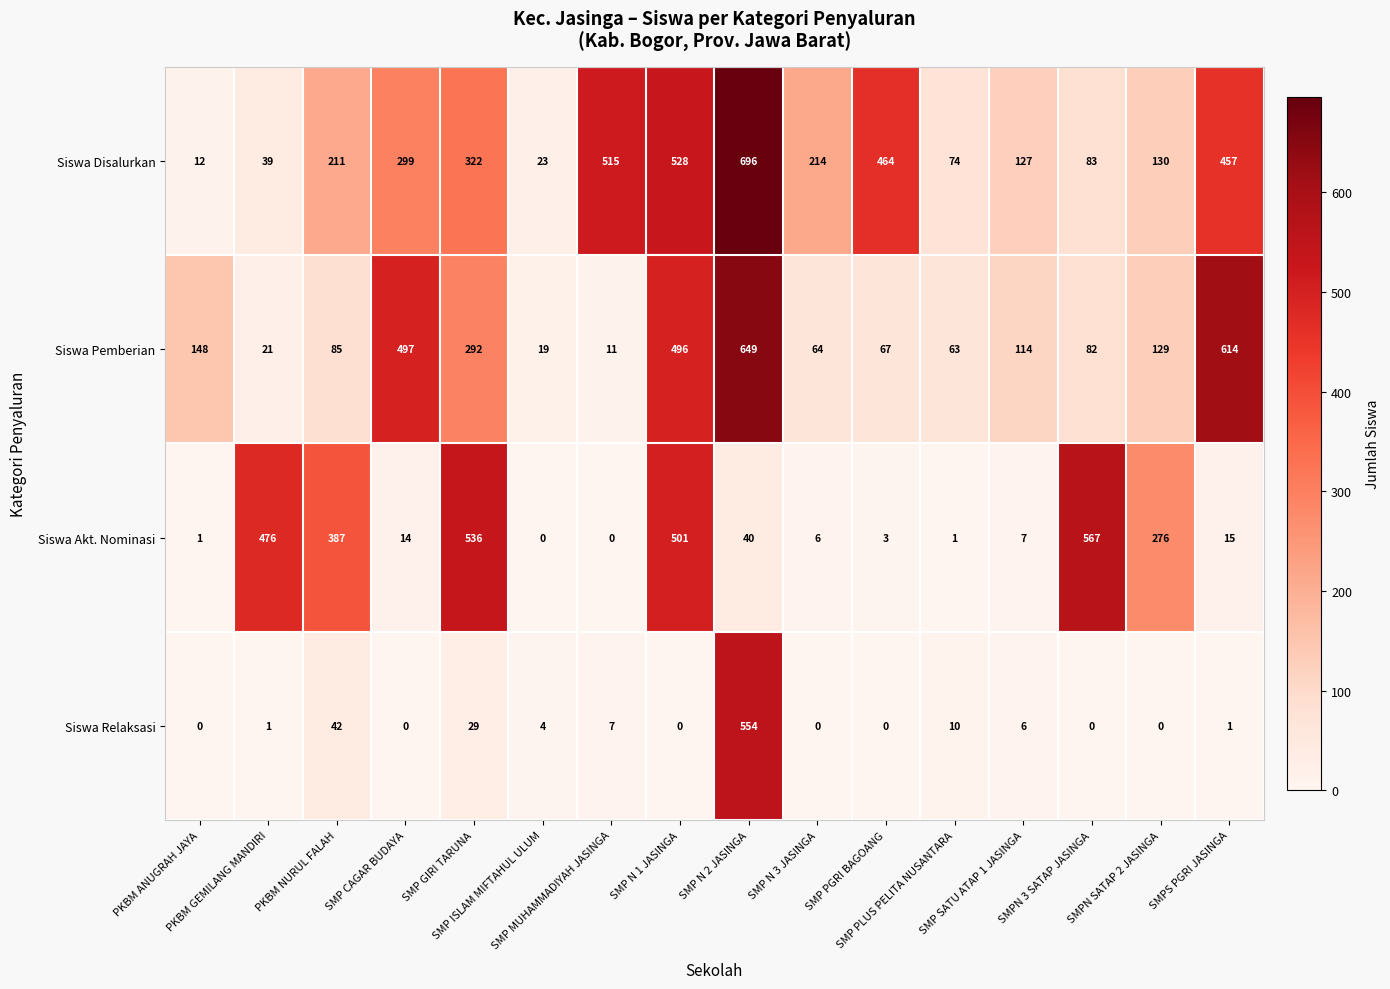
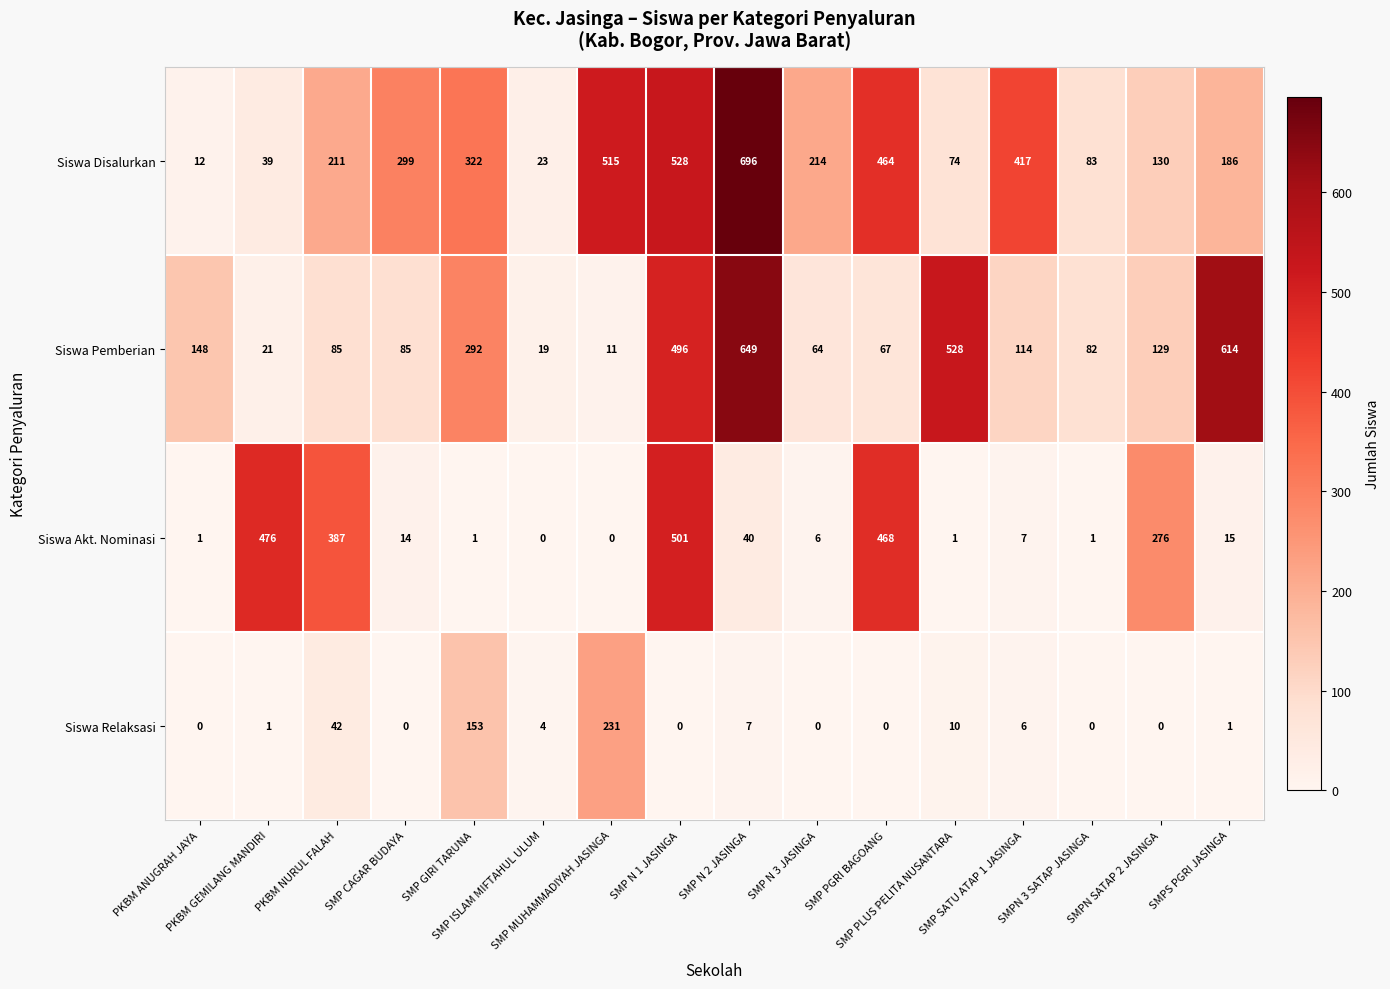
  {
    "Siswa Disalurkan": {
      "PKBM ANUGRAH JAYA": 12,
      "PKBM GEMILANG MANDIRI": 39,
      "PKBM NURUL FALAH": 211,
      "SMP CAGAR BUDAYA": 299,
      "SMP GIRI TARUNA": 322,
      "SMP ISLAM MIFTAHUL ULUM": 23,
      "SMP MUHAMMADIYAH JASINGA": 515,
      "SMP N 1 JASINGA": 528,
      "SMP N 2 JASINGA": 696,
      "SMP N 3 JASINGA": 214,
      "SMP PGRI BAGOANG": 464,
      "SMP PLUS PELITA NUSANTARA": 74,
-     "SMP SATU ATAP 1 JASINGA": 127,
+     "SMP SATU ATAP 1 JASINGA": 417,
      "SMPN 3 SATAP JASINGA": 83,
      "SMPN SATAP 2 JASINGA": 130,
-     "SMPS PGRI JASINGA": 457
+     "SMPS PGRI JASINGA": 186
    },
    "Siswa Pemberian": {
      "PKBM ANUGRAH JAYA": 148,
      "PKBM GEMILANG MANDIRI": 21,
      "PKBM NURUL FALAH": 85,
-     "SMP CAGAR BUDAYA": 497,
+     "SMP CAGAR BUDAYA": 85,
      "SMP GIRI TARUNA": 292,
      "SMP ISLAM MIFTAHUL ULUM": 19,
      "SMP MUHAMMADIYAH JASINGA": 11,
      "SMP N 1 JASINGA": 496,
      "SMP N 2 JASINGA": 649,
      "SMP N 3 JASINGA": 64,
      "SMP PGRI BAGOANG": 67,
-     "SMP PLUS PELITA NUSANTARA": 63,
+     "SMP PLUS PELITA NUSANTARA": 528,
      "SMP SATU ATAP 1 JASINGA": 114,
      "SMPN 3 SATAP JASINGA": 82,
      "SMPN SATAP 2 JASINGA": 129,
      "SMPS PGRI JASINGA": 614
    },
    "Siswa Akt. Nominasi": {
      "PKBM ANUGRAH JAYA": 1,
      "PKBM GEMILANG MANDIRI": 476,
      "PKBM NURUL FALAH": 387,
      "SMP CAGAR BUDAYA": 14,
-     "SMP GIRI TARUNA": 536,
+     "SMP GIRI TARUNA": 1,
      "SMP ISLAM MIFTAHUL ULUM": 0,
      "SMP MUHAMMADIYAH JASINGA": 0,
      "SMP N 1 JASINGA": 501,
      "SMP N 2 JASINGA": 40,
      "SMP N 3 JASINGA": 6,
-     "SMP PGRI BAGOANG": 3,
+     "SMP PGRI BAGOANG": 468,
      "SMP PLUS PELITA NUSANTARA": 1,
      "SMP SATU ATAP 1 JASINGA": 7,
-     "SMPN 3 SATAP JASINGA": 567,
+     "SMPN 3 SATAP JASINGA": 1,
      "SMPN SATAP 2 JASINGA": 276,
      "SMPS PGRI JASINGA": 15
    },
    "Siswa Relaksasi": {
      "PKBM ANUGRAH JAYA": 0,
      "PKBM GEMILANG MANDIRI": 1,
      "PKBM NURUL FALAH": 42,
      "SMP CAGAR BUDAYA": 0,
-     "SMP GIRI TARUNA": 29,
+     "SMP GIRI TARUNA": 153,
      "SMP ISLAM MIFTAHUL ULUM": 4,
-     "SMP MUHAMMADIYAH JASINGA": 7,
+     "SMP MUHAMMADIYAH JASINGA": 231,
      "SMP N 1 JASINGA": 0,
-     "SMP N 2 JASINGA": 554,
+     "SMP N 2 JASINGA": 7,
      "SMP N 3 JASINGA": 0,
      "SMP PGRI BAGOANG": 0,
      "SMP PLUS PELITA NUSANTARA": 10,
      "SMP SATU ATAP 1 JASINGA": 6,
      "SMPN 3 SATAP JASINGA": 0,
      "SMPN SATAP 2 JASINGA": 0,
      "SMPS PGRI JASINGA": 1
    }
  }
